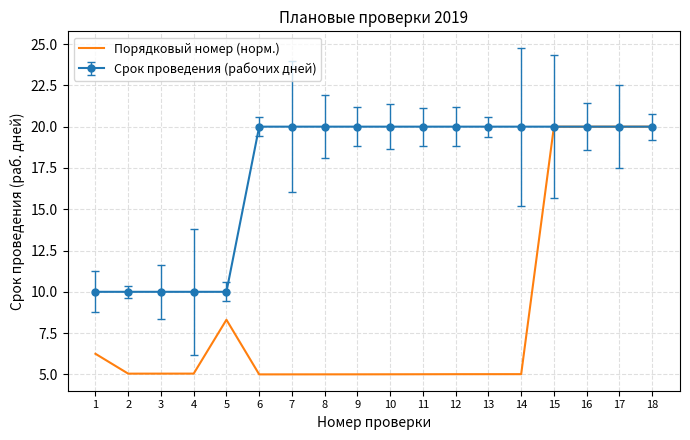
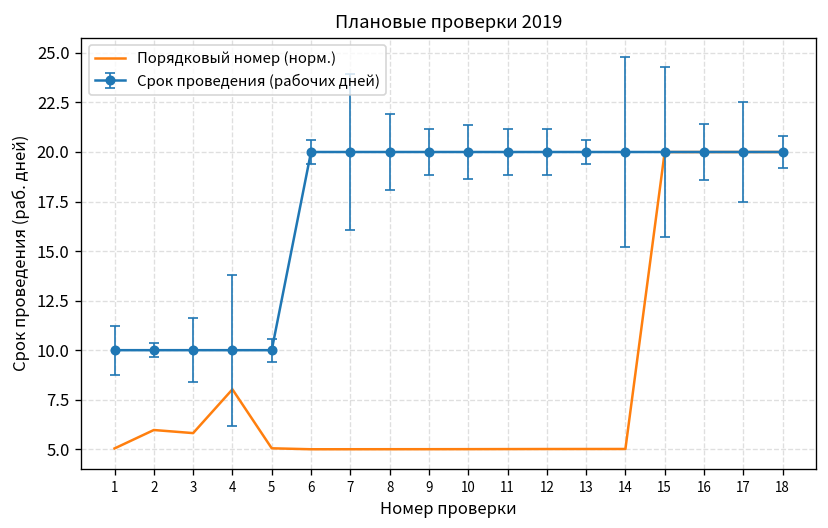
  {
    "Порядковый номер (норм.)": {
-     "1": 6.2,
-     "2": 5.0,
-     "3": 5.0,
-     "4": 5.0,
-     "5": 8.3,
+     "1": 5.0,
+     "2": 6.0,
+     "3": 5.8,
+     "4": 8.0,
+     "5": 5.0,
      "6": 5.0,
      "7": 5.0,
      "8": 5.0,
      "9": 5.0,
      "10": 5.0,
      "11": 5.0,
      "12": 5.0,
      "13": 5.0,
      "14": 5.0
    }
  }
